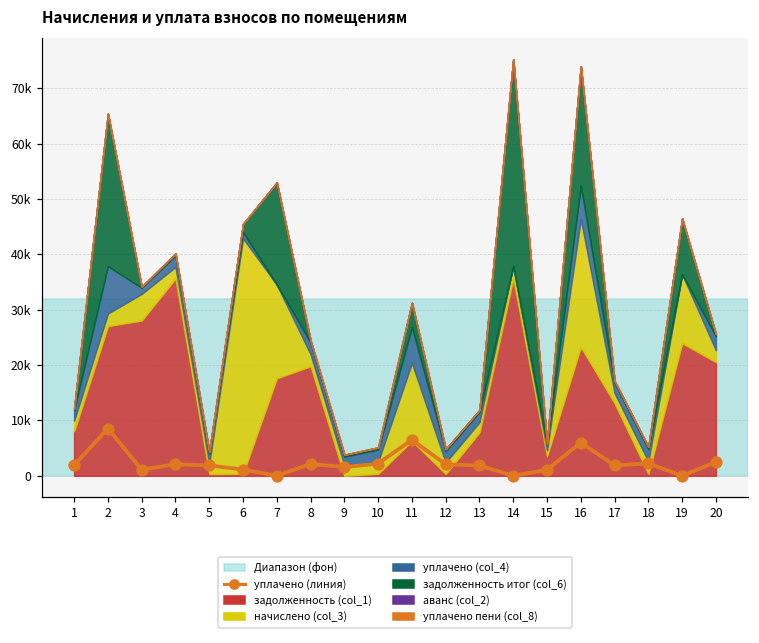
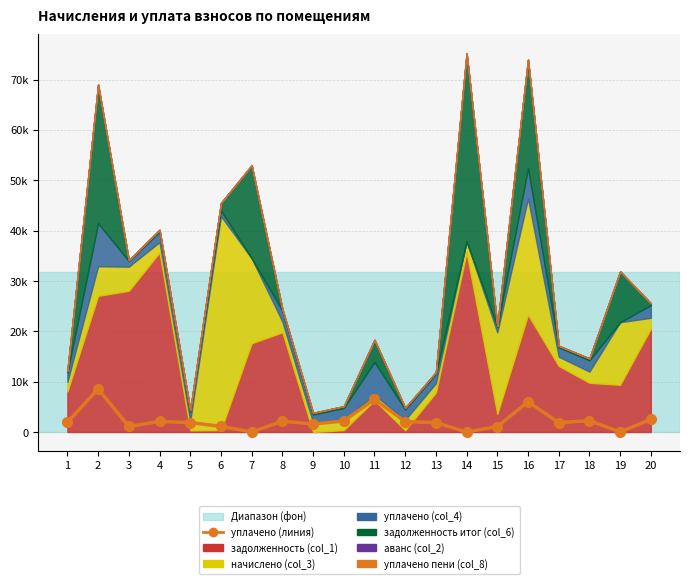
  {
    "задолженность (col_1)": {
      "1": 8000,
      "2": 27000,
      "3": 28000,
      "4": 36000,
      "7": 18000,
      "8": 20000,
      "9": 0,
      "13": 8000,
      "14": 36000,
      "15": 4000,
      "16": 23000,
      "17": 13000,
-     "18": 0,
-     "19": 24000,
+     "18": 10000,
+     "19": 9000,
      "20": 21000
    },
    "начислено (col_3)": {
      "1": 2000,
-     "2": 2000,
+     "2": 6000,
      "3": 5000,
      "4": 2000,
      "6": 43000,
      "8": 2000,
-     "11": 14000,
+     "11": 1000,
      "13": 2000,
-     "15": 1000,
+     "15": 16000,
      "16": 23000,
      "17": 2000,
      "20": 2000
    },
    "уплачено (col_4)": {
      "2": 9000,
      "6": 1000,
      "11": 7000,
      "16": 6000
    }
  }
